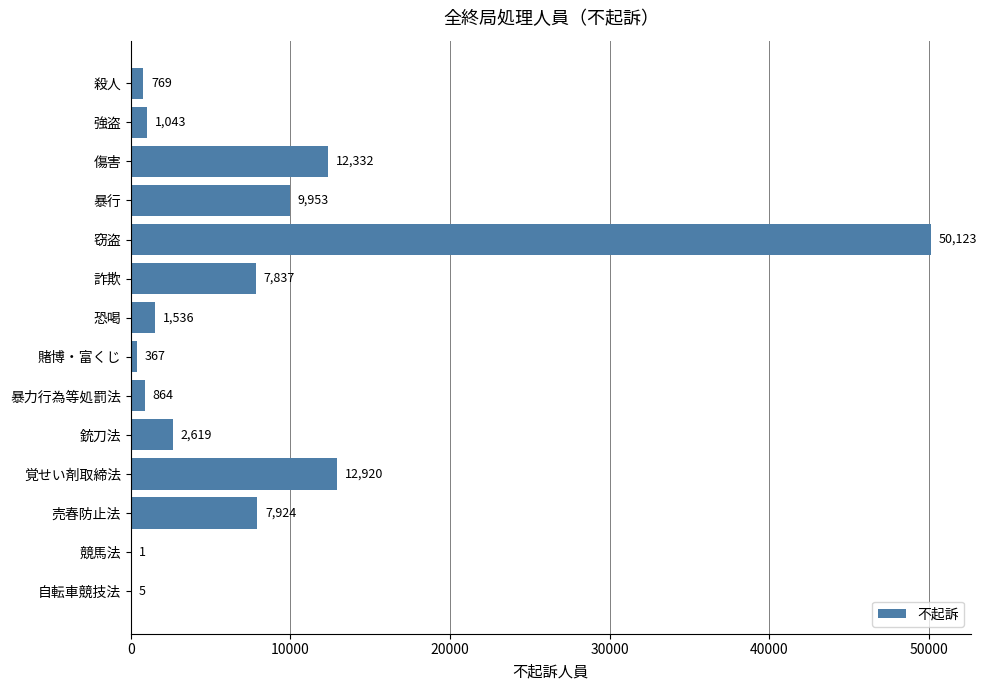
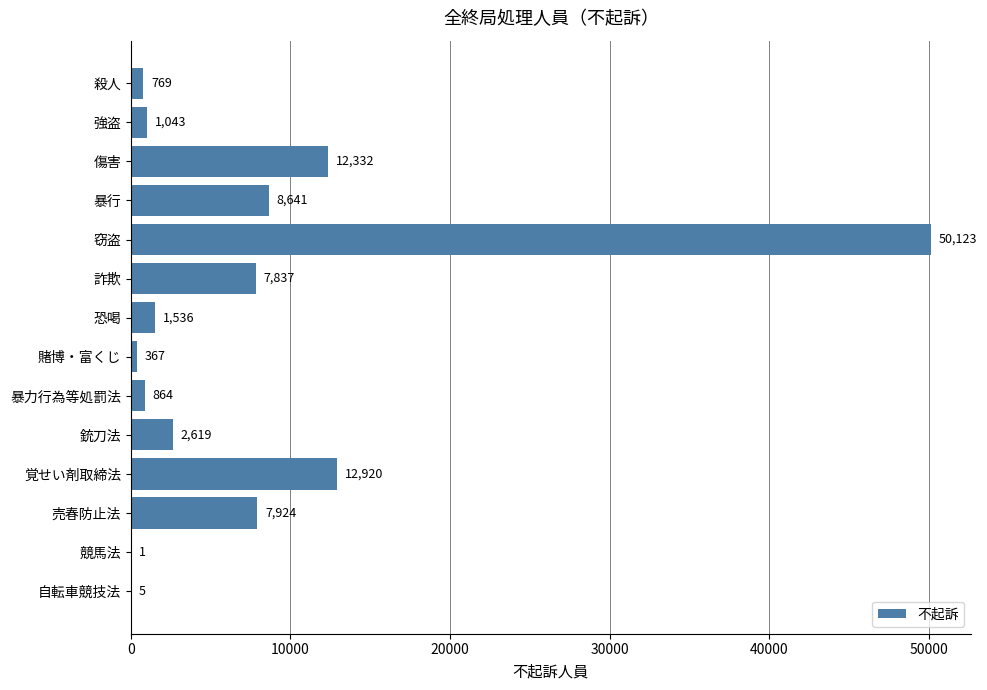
  {
    "殺人": "769",
    "強盗": "1,043",
    "傷害": "12,332",
-   "暴行": "9,953",
+   "暴行": "8,641",
    "窃盗": "50,123",
    "詐欺": "7,837",
    "恐喝": "1,536",
    "賭博・富くじ": "367",
    "暴力行為等処罰法": "864",
    "銃刀法": "2,619",
    "覚せい剤取締法": "12,920",
    "売春防止法": "7,924",
    "競馬法": "1",
    "自転車競技法": "5"
  }
